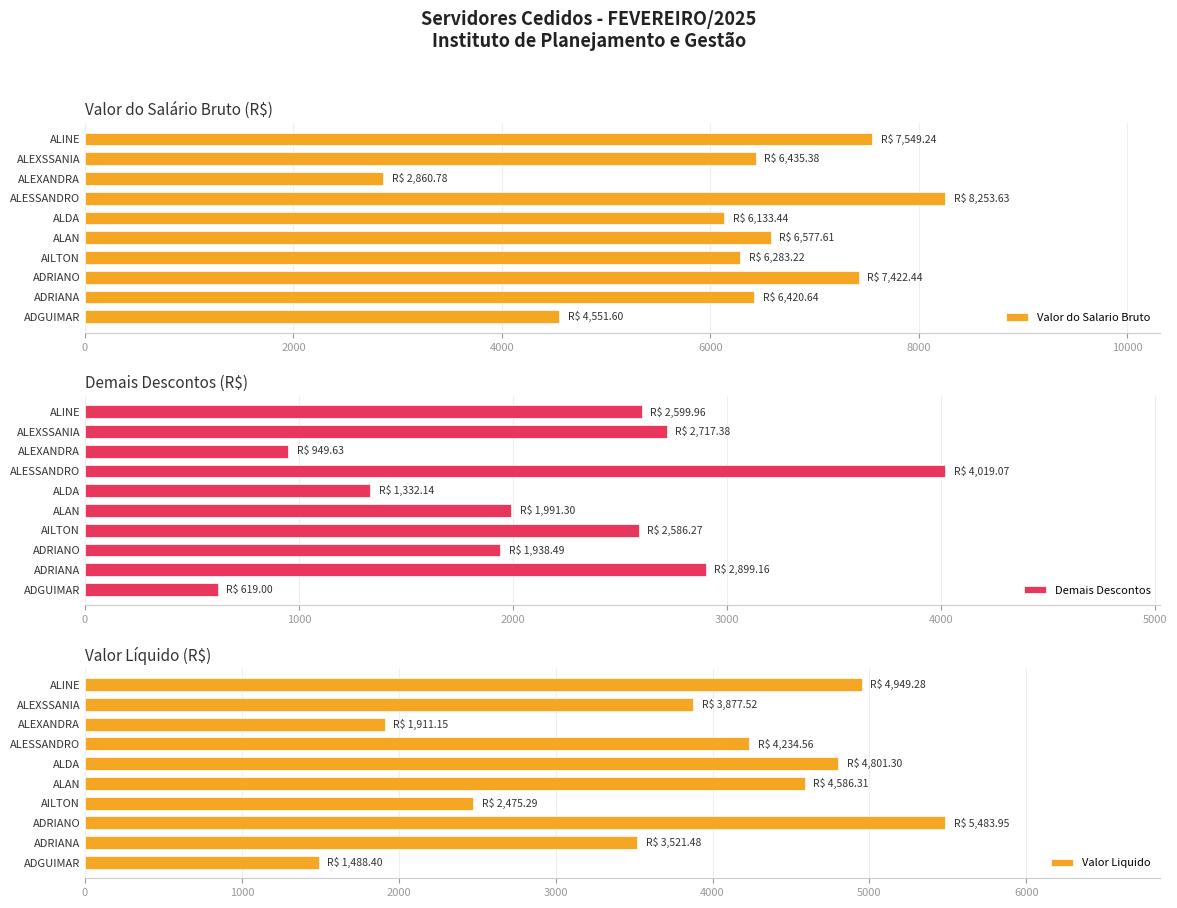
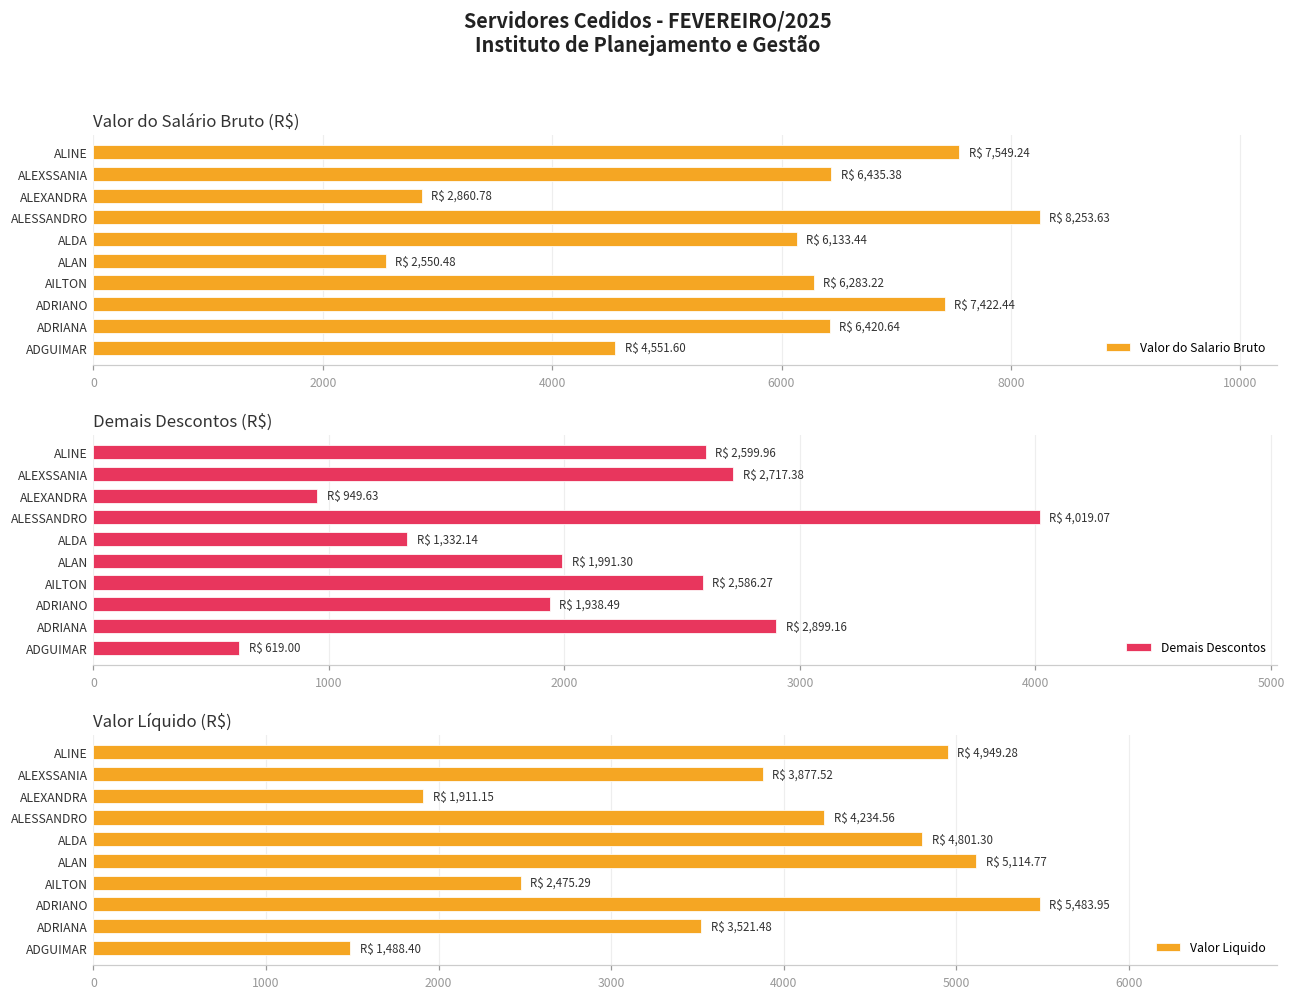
  {
    "Valor do Salário Bruto (R$)": {
      "ALINE": "7,549.24",
      "ALEXSSANIA": "6,435.38",
      "ALEXANDRA": "2,860.78",
      "ALESSANDRO": "8,253.63",
      "ALDA": "6,133.44",
-     "ALAN": "6,577.61",
+     "ALAN": "2,550.48",
      "AILTON": "6,283.22",
      "ADRIANO": "7,422.44",
      "ADRIANA": "6,420.64",
      "ADGUIMAR": "4,551.60"
    },
    "Demais Descontos (R$)": {
      "ALINE": "2,599.96",
      "ALEXSSANIA": "2,717.38",
      "ALEXANDRA": "949.63",
      "ALESSANDRO": "4,019.07",
      "ALDA": "1,332.14",
      "ALAN": "1,991.30",
      "AILTON": "2,586.27",
      "ADRIANO": "1,938.49",
      "ADRIANA": "2,899.16",
      "ADGUIMAR": "619.00"
    },
    "Valor Líquido (R$)": {
      "ALINE": "4,949.28",
      "ALEXSSANIA": "3,877.52",
      "ALEXANDRA": "1,911.15",
      "ALESSANDRO": "4,234.56",
      "ALDA": "4,801.30",
-     "ALAN": "4,586.31",
+     "ALAN": "5,114.77",
      "AILTON": "2,475.29",
      "ADRIANO": "5,483.95",
      "ADRIANA": "3,521.48",
      "ADGUIMAR": "1,488.40"
    }
  }
